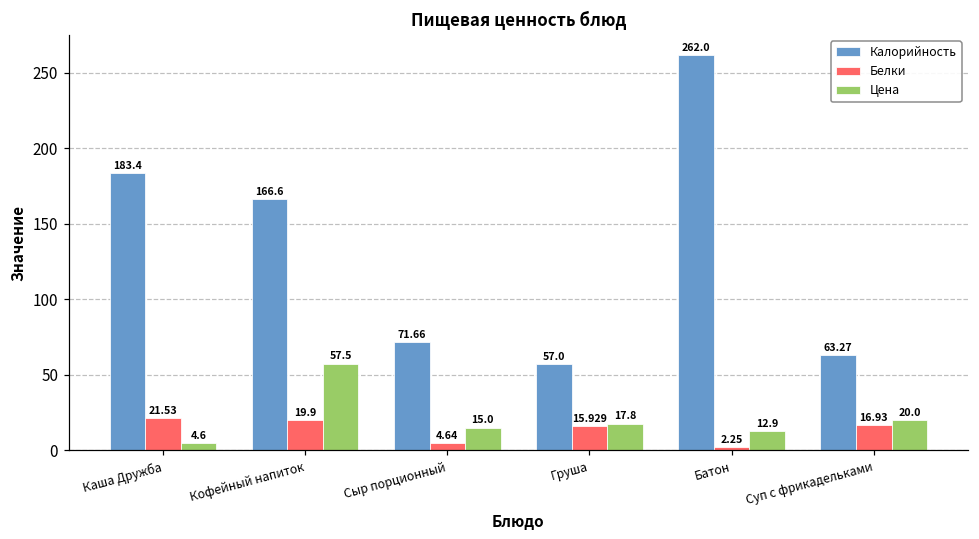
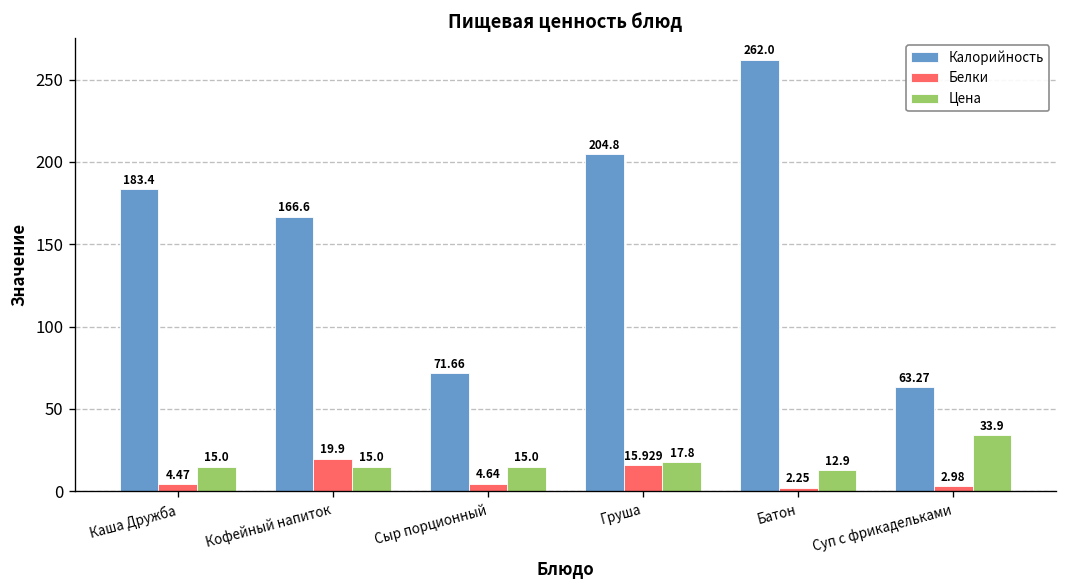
  {
    "Калорийность": {
      "Каша Дружба": 183.4,
      "Кофейный напиток": 166.6,
      "Сыр порционный": 71.66,
-     "Груша": 57.0,
+     "Груша": 204.8,
      "Батон": 262.0,
      "Суп с фрикадельками": 63.27
    },
    "Белки": {
-     "Каша Дружба": 21.53,
+     "Каша Дружба": 4.47,
      "Кофейный напиток": 19.9,
      "Сыр порционный": 4.64,
      "Груша": 15.929,
      "Батон": 2.25,
-     "Суп с фрикадельками": 16.93
+     "Суп с фрикадельками": 2.98
    },
    "Цена": {
-     "Каша Дружба": 4.6,
-     "Кофейный напиток": 57.5,
+     "Каша Дружба": 15.0,
+     "Кофейный напиток": 15.0,
      "Сыр порционный": 15.0,
      "Груша": 17.8,
      "Батон": 12.9,
-     "Суп с фрикадельками": 20.0
+     "Суп с фрикадельками": 33.9
    }
  }
